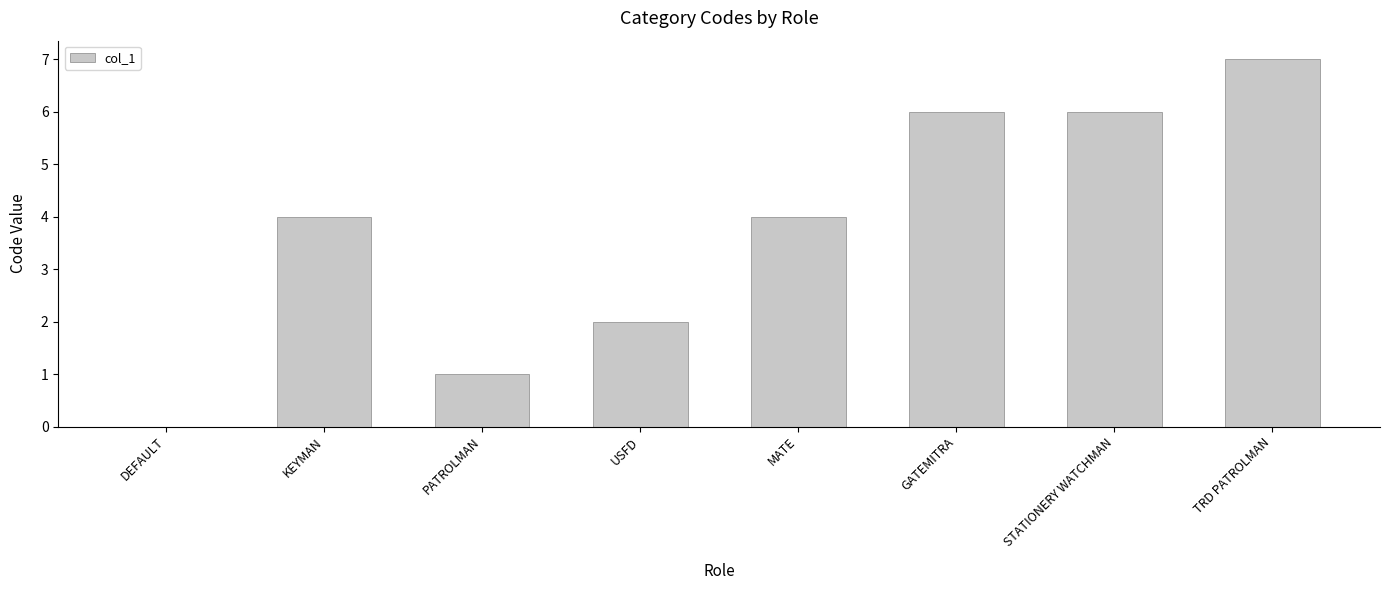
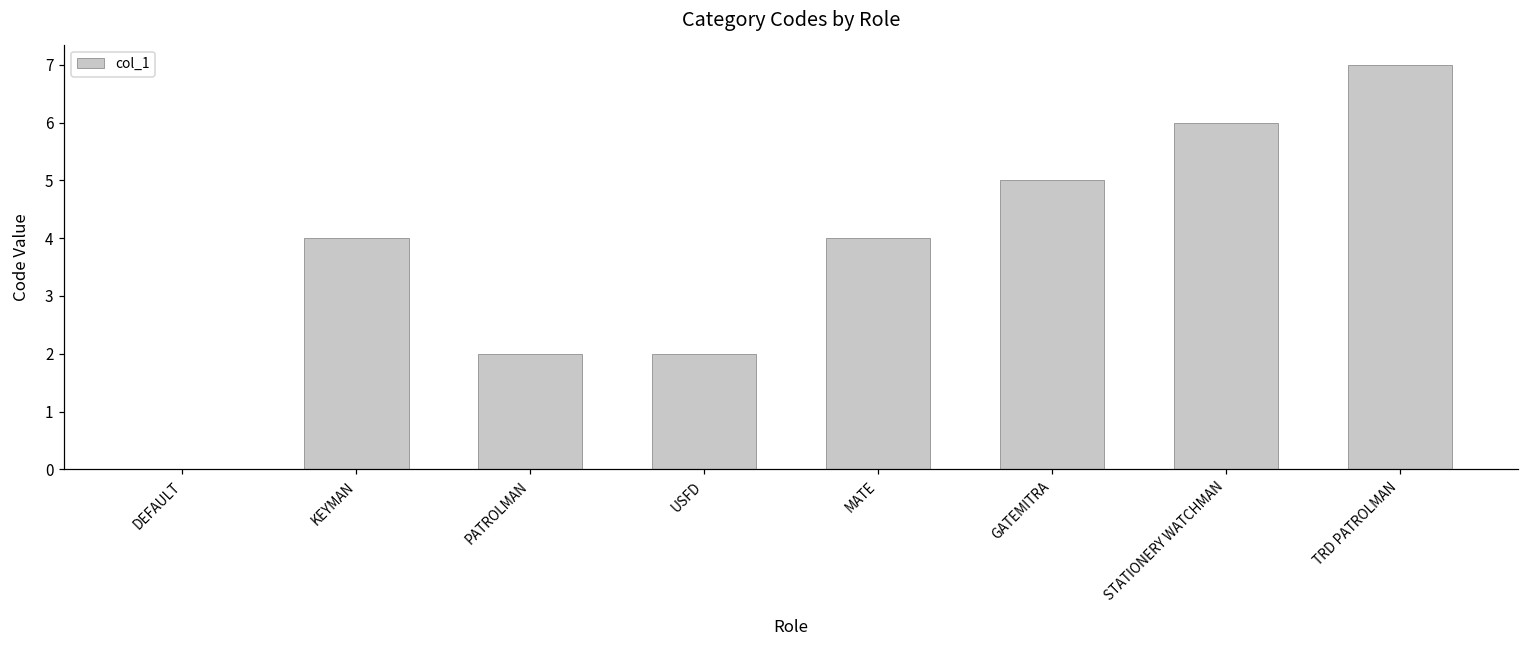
  {
    "DEFAULT": 0,
    "KEYMAN": 4,
-   "PATROLMAN": 1,
+   "PATROLMAN": 2,
    "USFD": 2,
    "MATE": 4,
-   "GATEMITRA": 6,
+   "GATEMITRA": 5,
    "STATIONERY WATCHMAN": 6,
    "TRD PATROLMAN": 7
  }
